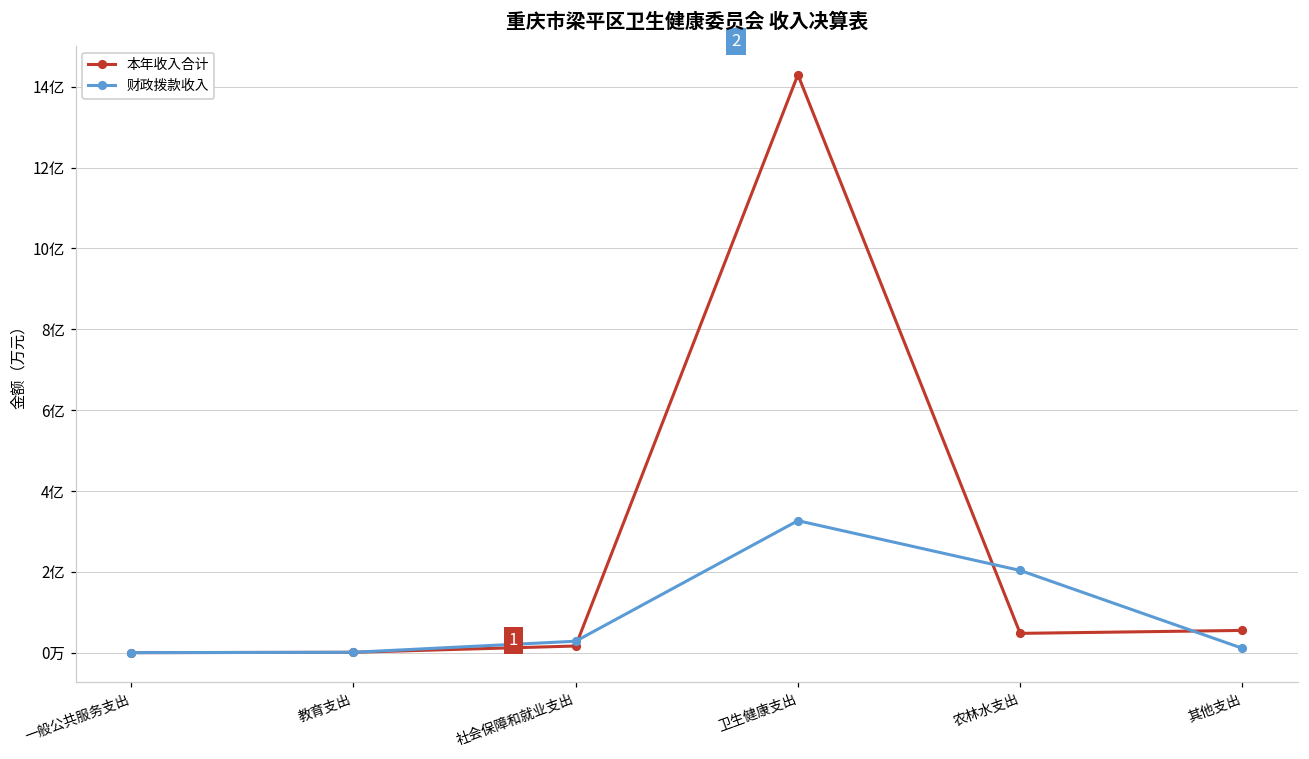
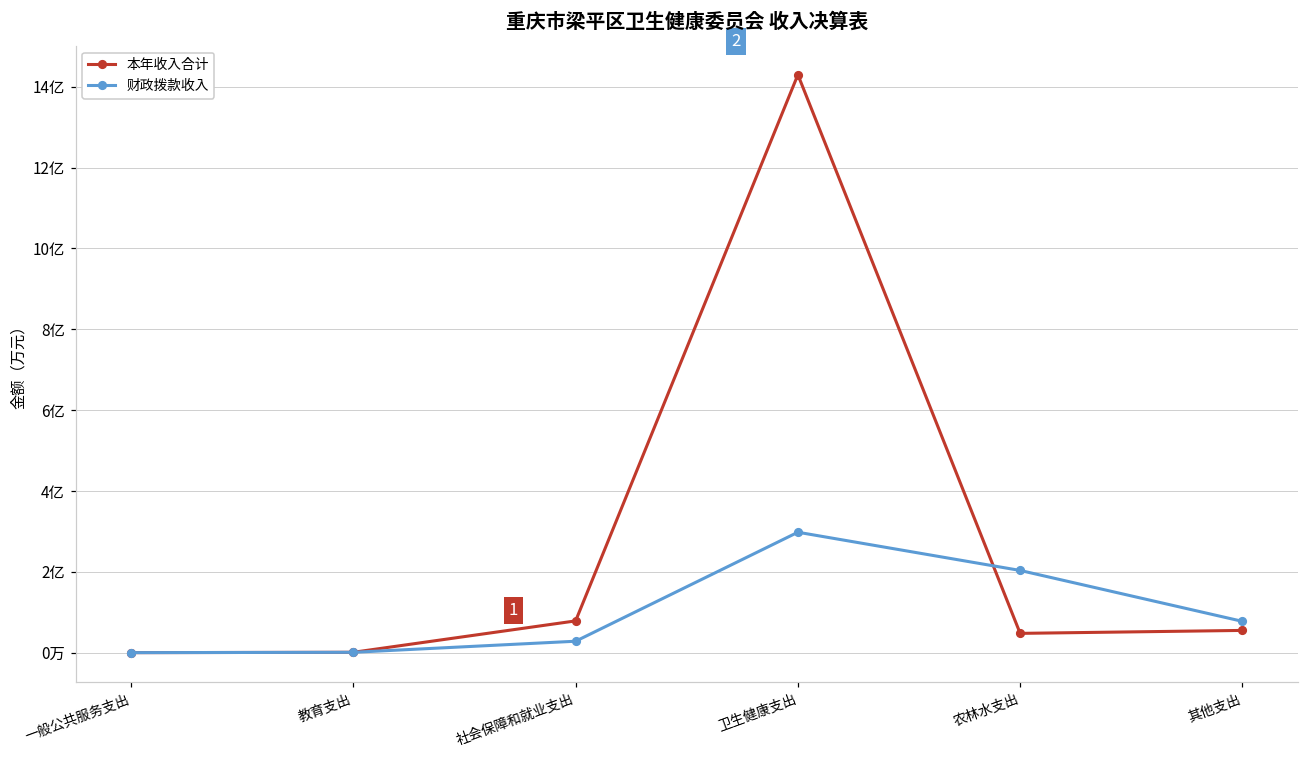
  {
    "本年收入合计": {
-     "社会保障和就业支出": "0.2亿",
+     "社会保障和就业支出": "0.8亿",
      "卫生健康支出": "14.3亿",
      "农林水支出": "0.5亿",
      "其他支出": "0.6亿"
    },
    "财政拨款收入": {
      "社会保障和就业支出": "0.3亿",
-     "卫生健康支出": "3.3亿",
+     "卫生健康支出": "3.0亿",
      "农林水支出": "2.0亿",
-     "其他支出": "0.1亿"
+     "其他支出": "0.8亿"
    }
  }
